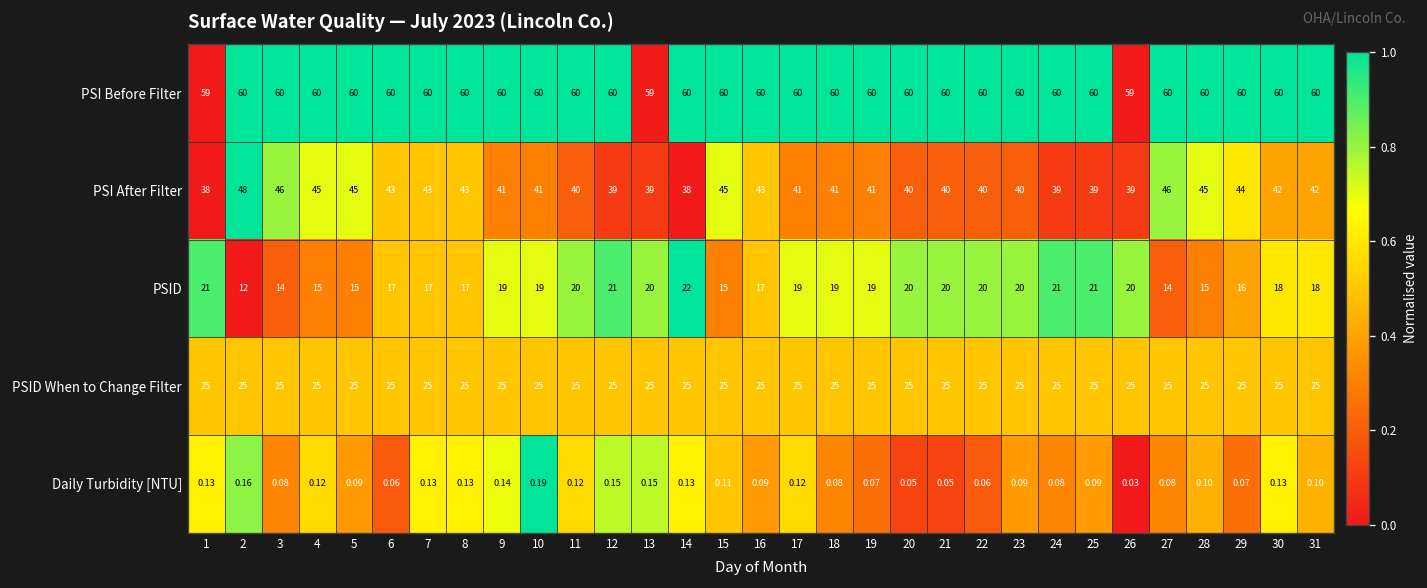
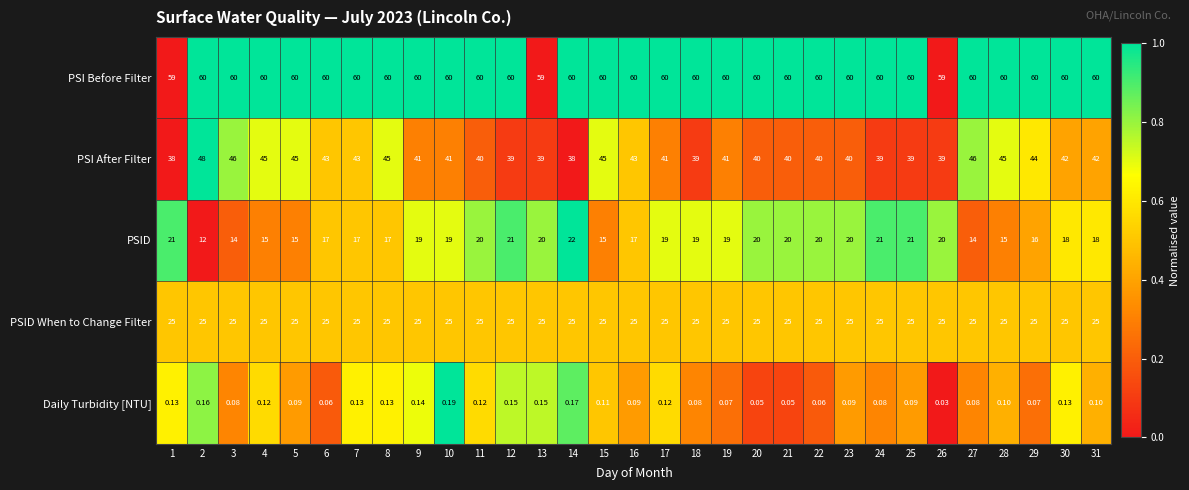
  {
    "PSI Before Filter": {
      "1": 59,
      "2": 60,
      "3": 60,
      "4": 60,
      "5": 60,
      "6": 60,
      "7": 60,
      "8": 60,
      "9": 60,
      "10": 60,
      "11": 60,
      "12": 60,
      "13": 59,
      "14": 60,
      "15": 60,
      "16": 60,
      "17": 60,
      "18": 60,
      "19": 60,
      "20": 60,
      "21": 60,
      "22": 60,
      "23": 60,
      "24": 60,
      "25": 60,
      "26": 59,
      "27": 60,
      "28": 60,
      "29": 60,
      "30": 60,
      "31": 60
    },
    "PSI After Filter": {
      "1": 38,
      "2": 48,
      "3": 46,
      "4": 45,
      "5": 45,
      "6": 43,
      "7": 43,
-     "8": 43,
+     "8": 45,
      "9": 41,
      "10": 41,
      "11": 40,
      "12": 39,
      "13": 39,
      "14": 38,
      "15": 45,
      "16": 43,
      "17": 41,
-     "18": 41,
+     "18": 39,
      "19": 41,
      "20": 40,
      "21": 40,
      "22": 40,
      "23": 40,
      "24": 39,
      "25": 39,
      "26": 39,
      "27": 46,
      "28": 45,
      "29": 44,
      "30": 42,
      "31": 42
    },
    "PSID": {
      "1": 21,
      "2": 12,
      "3": 14,
      "4": 15,
      "5": 15,
      "6": 17,
      "7": 17,
      "8": 17,
      "9": 19,
      "10": 19,
      "11": 20,
      "12": 21,
      "13": 20,
      "14": 22,
      "15": 15,
      "16": 17,
      "17": 19,
      "18": 19,
      "19": 19,
      "20": 20,
      "21": 20,
      "22": 20,
      "23": 20,
      "24": 21,
      "25": 21,
      "26": 20,
      "27": 14,
      "28": 15,
      "29": 16,
      "30": 18,
      "31": 18
    },
    "PSID When to Change Filter": {
      "1": 25,
      "2": 25,
      "3": 25,
      "4": 25,
      "5": 25,
      "6": 25,
      "7": 25,
      "8": 25,
      "9": 25,
      "10": 25,
      "11": 25,
      "12": 25,
      "13": 25,
      "14": 25,
      "15": 25,
      "16": 25,
      "17": 25,
      "18": 25,
      "19": 25,
      "20": 25,
      "21": 25,
      "22": 25,
      "23": 25,
      "24": 25,
      "25": 25,
      "26": 25,
      "27": 25,
      "28": 25,
      "29": 25,
      "30": 25,
      "31": 25
    },
    "Daily Turbidity [NTU]": {
      "1": 0.13,
      "2": 0.16,
      "3": 0.08,
      "4": 0.12,
      "5": 0.09,
      "6": 0.06,
      "7": 0.13,
      "8": 0.13,
      "9": 0.14,
      "10": 0.19,
      "11": 0.12,
      "12": 0.15,
      "13": 0.15,
-     "14": 0.13,
+     "14": 0.17,
      "15": 0.11,
      "16": 0.09,
      "17": 0.12,
      "18": 0.08,
      "19": 0.07,
      "20": 0.05,
      "21": 0.05,
      "22": 0.06,
      "23": 0.09,
      "24": 0.08,
      "25": 0.09,
      "26": 0.03,
      "27": 0.08,
      "28": 0.10,
      "29": 0.07,
      "30": 0.13,
      "31": 0.10
    }
  }
